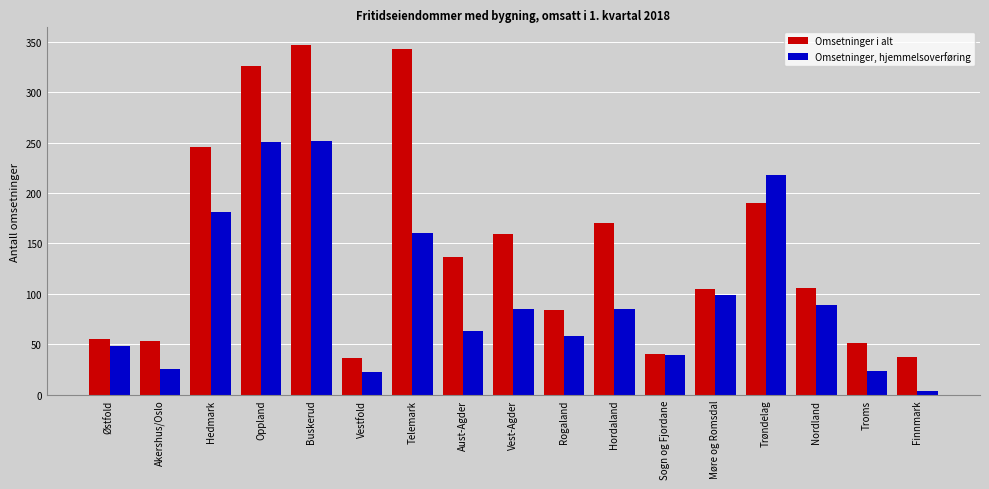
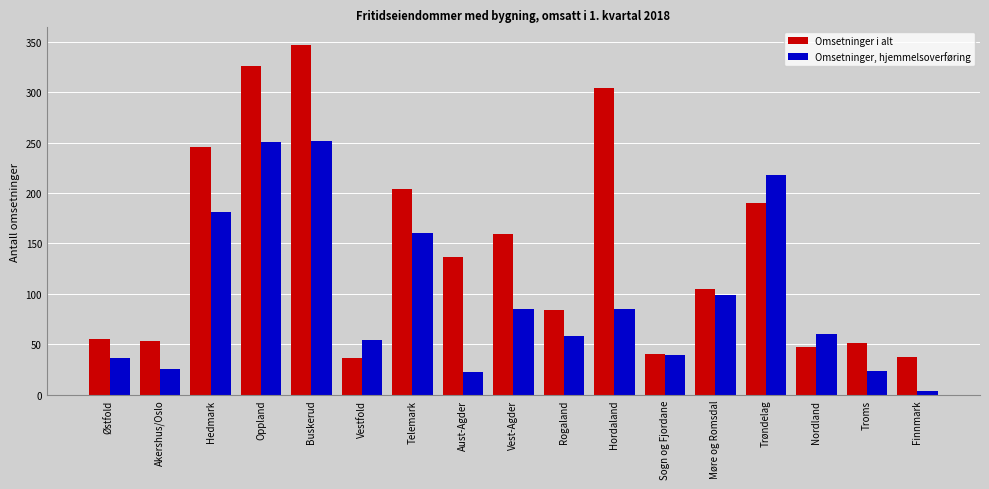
  {
    "Omsetninger i alt": {
      "Østfold": 55,
      "Akershus/Oslo": 53,
      "Hedmark": 246,
      "Oppland": 326,
      "Buskerud": 347,
      "Vestfold": 36,
-     "Telemark": 343,
+     "Telemark": 204,
      "Aust-Agder": 137,
      "Vest-Agder": 159,
      "Rogaland": 84,
-     "Hordaland": 170,
+     "Hordaland": 304,
      "Sogn og Fjordane": 40,
      "Møre og Romsdal": 105,
      "Trøndelag": 190,
-     "Nordland": 106,
+     "Nordland": 47,
      "Troms": 51,
      "Finnmark": 37
    },
    "Omsetninger, hjemmelsoverføring": {
-     "Østfold": 48,
+     "Østfold": 36,
      "Akershus/Oslo": 26,
      "Hedmark": 181,
      "Oppland": 251,
      "Buskerud": 252,
-     "Vestfold": 23,
+     "Vestfold": 54,
      "Telemark": 160,
-     "Aust-Agder": 63,
+     "Aust-Agder": 23,
      "Vest-Agder": 85,
      "Rogaland": 58,
      "Hordaland": 85,
      "Sogn og Fjordane": 39,
      "Møre og Romsdal": 99,
      "Trøndelag": 218,
-     "Nordland": 89,
+     "Nordland": 60,
      "Troms": 24,
      "Finnmark": 4
    }
  }
